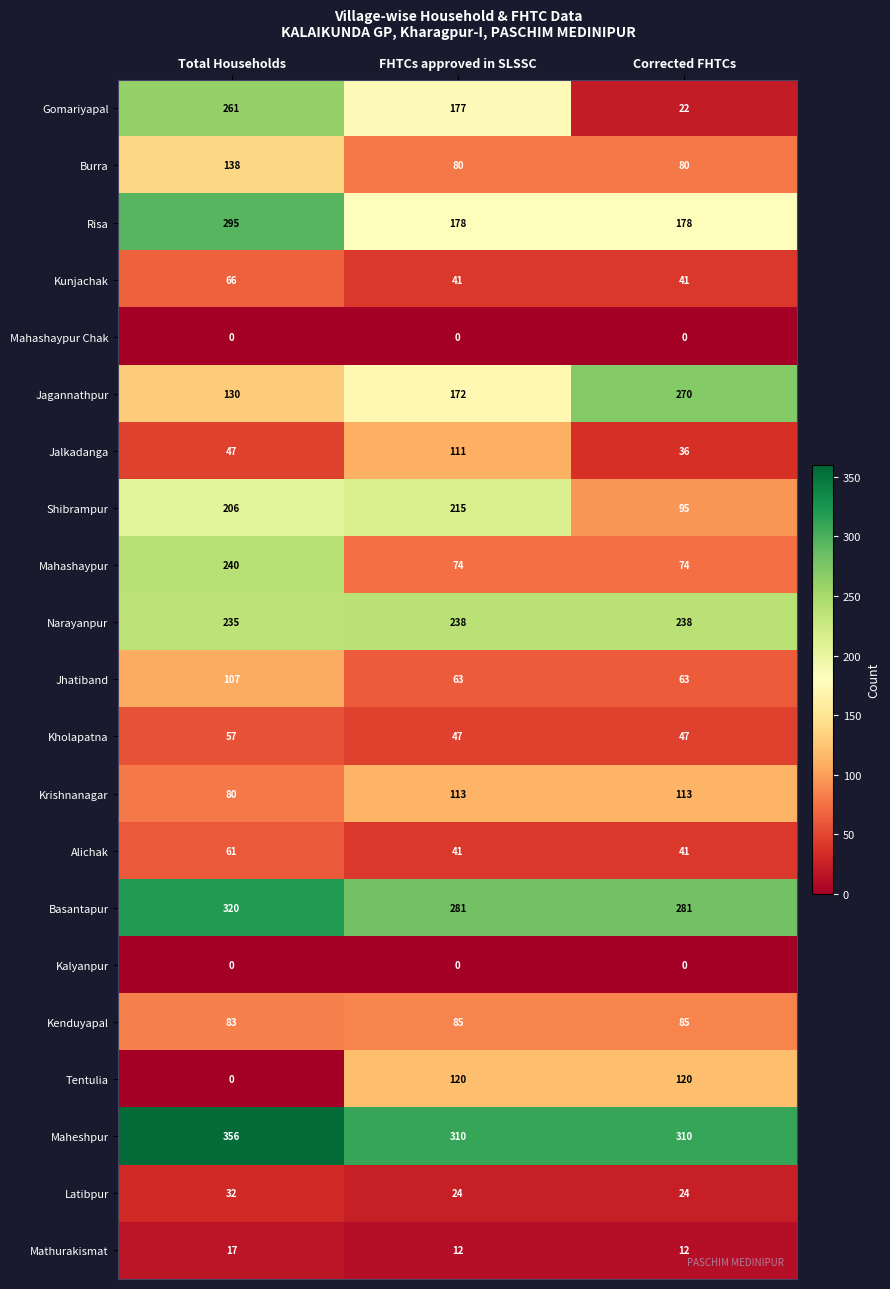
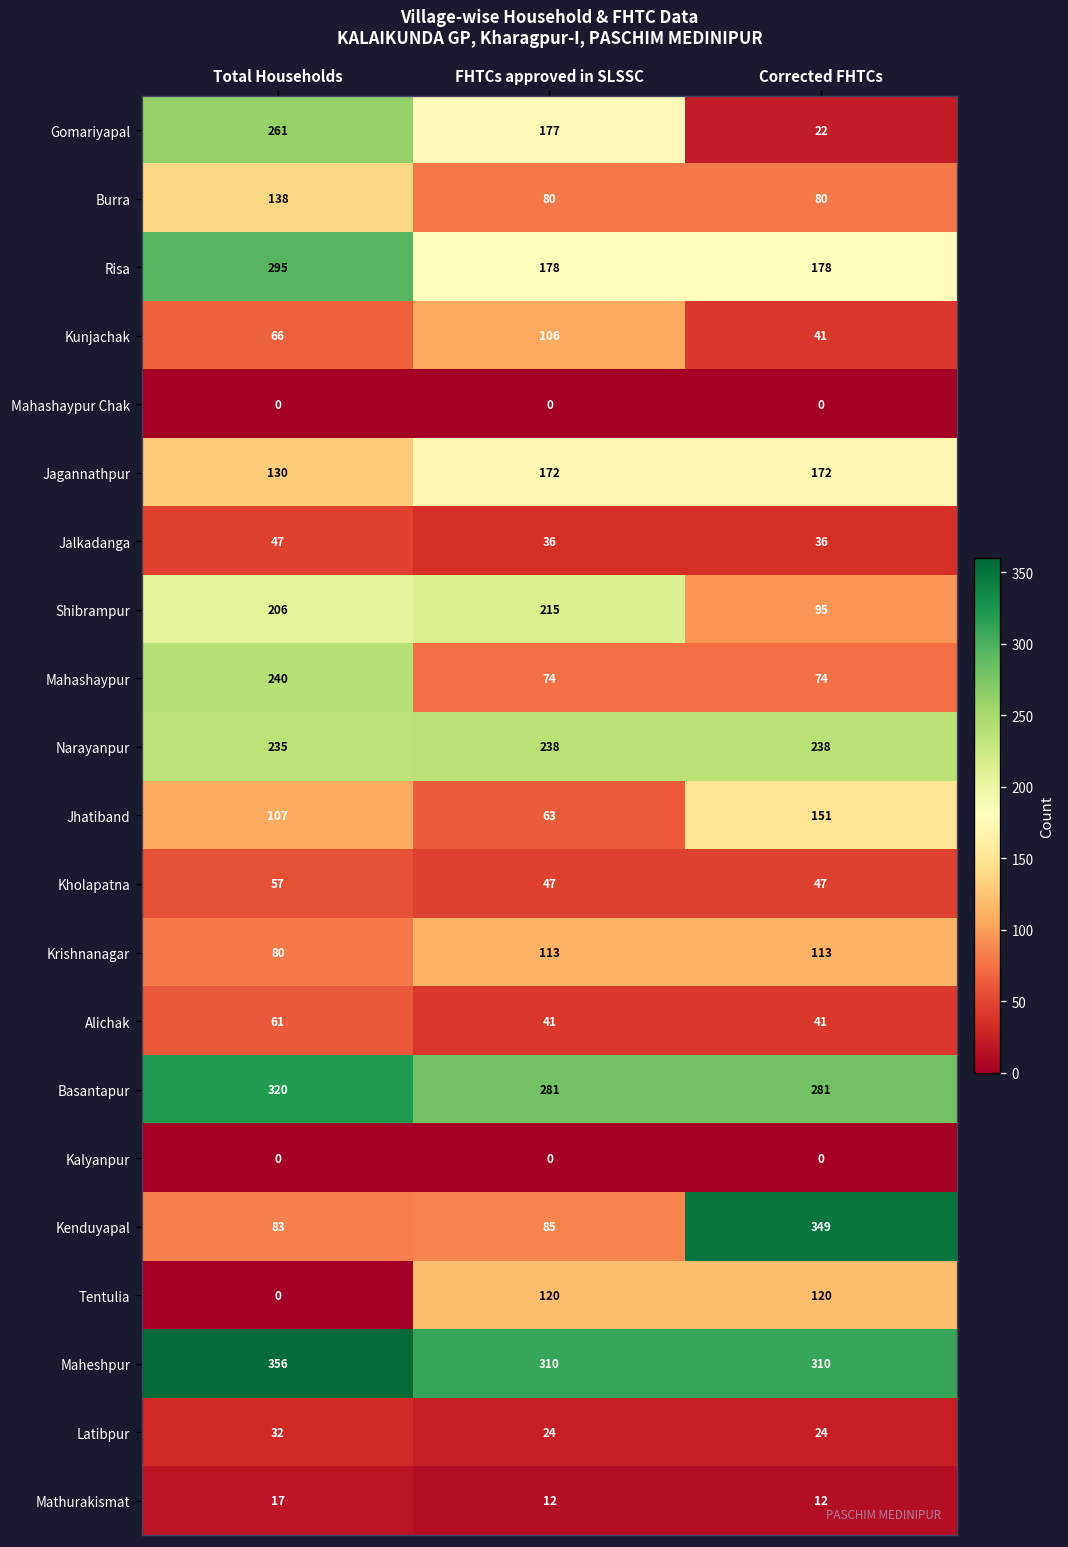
  {
    "Gomariyapal": {
      "Total Households": 261,
      "FHTCs approved in SLSSC": 177,
      "Corrected FHTCs": 22
    },
    "Burra": {
      "Total Households": 138,
      "FHTCs approved in SLSSC": 80,
      "Corrected FHTCs": 80
    },
    "Risa": {
      "Total Households": 295,
      "FHTCs approved in SLSSC": 178,
      "Corrected FHTCs": 178
    },
    "Kunjachak": {
      "Total Households": 66,
-     "FHTCs approved in SLSSC": 41,
+     "FHTCs approved in SLSSC": 106,
      "Corrected FHTCs": 41
    },
    "Mahashaypur Chak": {
      "Total Households": 0,
      "FHTCs approved in SLSSC": 0,
      "Corrected FHTCs": 0
    },
    "Jagannathpur": {
      "Total Households": 130,
      "FHTCs approved in SLSSC": 172,
-     "Corrected FHTCs": 270
+     "Corrected FHTCs": 172
    },
    "Jalkadanga": {
      "Total Households": 47,
-     "FHTCs approved in SLSSC": 111,
+     "FHTCs approved in SLSSC": 36,
      "Corrected FHTCs": 36
    },
    "Shibrampur": {
      "Total Households": 206,
      "FHTCs approved in SLSSC": 215,
      "Corrected FHTCs": 95
    },
    "Mahashaypur": {
      "Total Households": 240,
      "FHTCs approved in SLSSC": 74,
      "Corrected FHTCs": 74
    },
    "Narayanpur": {
      "Total Households": 235,
      "FHTCs approved in SLSSC": 238,
      "Corrected FHTCs": 238
    },
    "Jhatiband": {
      "Total Households": 107,
      "FHTCs approved in SLSSC": 63,
-     "Corrected FHTCs": 63
+     "Corrected FHTCs": 151
    },
    "Kholapatna": {
      "Total Households": 57,
      "FHTCs approved in SLSSC": 47,
      "Corrected FHTCs": 47
    },
    "Krishnanagar": {
      "Total Households": 80,
      "FHTCs approved in SLSSC": 113,
      "Corrected FHTCs": 113
    },
    "Alichak": {
      "Total Households": 61,
      "FHTCs approved in SLSSC": 41,
      "Corrected FHTCs": 41
    },
    "Basantapur": {
      "Total Households": 320,
      "FHTCs approved in SLSSC": 281,
      "Corrected FHTCs": 281
    },
    "Kalyanpur": {
      "Total Households": 0,
      "FHTCs approved in SLSSC": 0,
      "Corrected FHTCs": 0
    },
    "Kenduyapal": {
      "Total Households": 83,
      "FHTCs approved in SLSSC": 85,
-     "Corrected FHTCs": 85
+     "Corrected FHTCs": 349
    },
    "Tentulia": {
      "Total Households": 0,
      "FHTCs approved in SLSSC": 120,
      "Corrected FHTCs": 120
    },
    "Maheshpur": {
      "Total Households": 356,
      "FHTCs approved in SLSSC": 310,
      "Corrected FHTCs": 310
    },
    "Latibpur": {
      "Total Households": 32,
      "FHTCs approved in SLSSC": 24,
      "Corrected FHTCs": 24
    },
    "Mathurakismat": {
      "Total Households": 17,
      "FHTCs approved in SLSSC": 12
    }
  }
